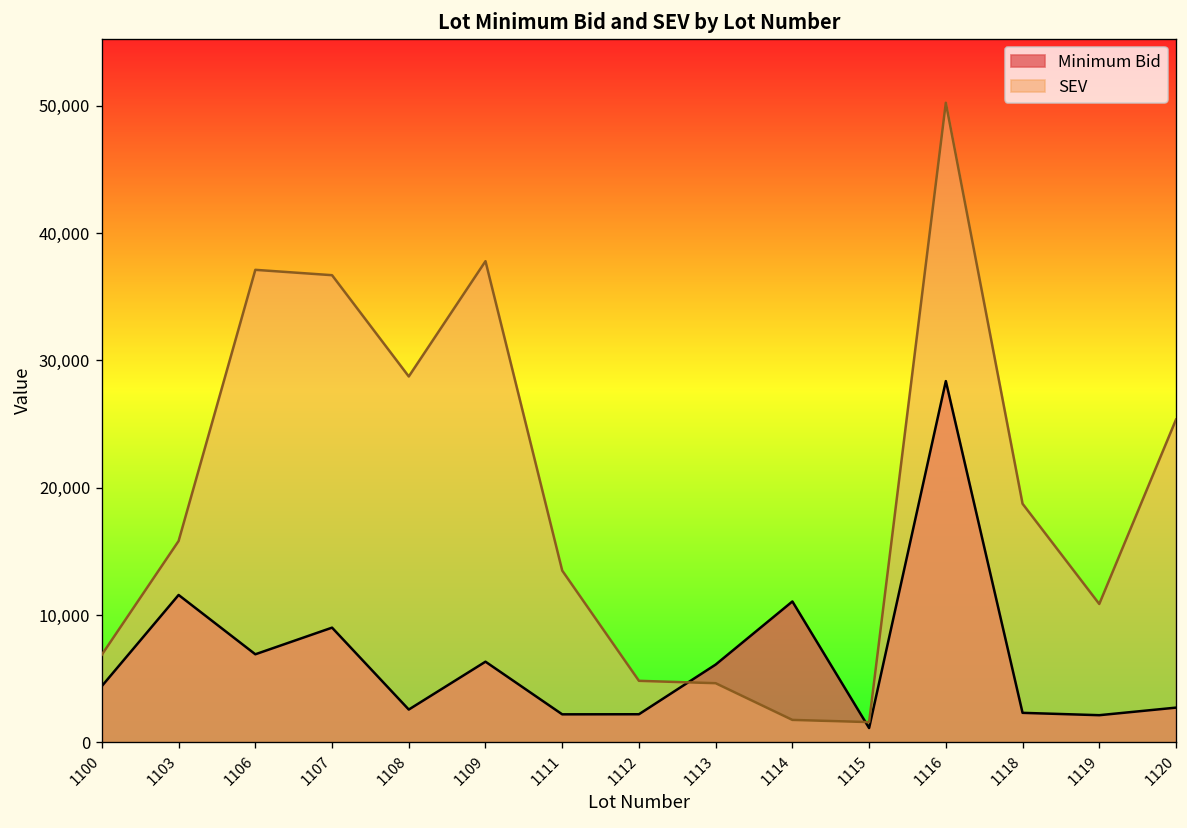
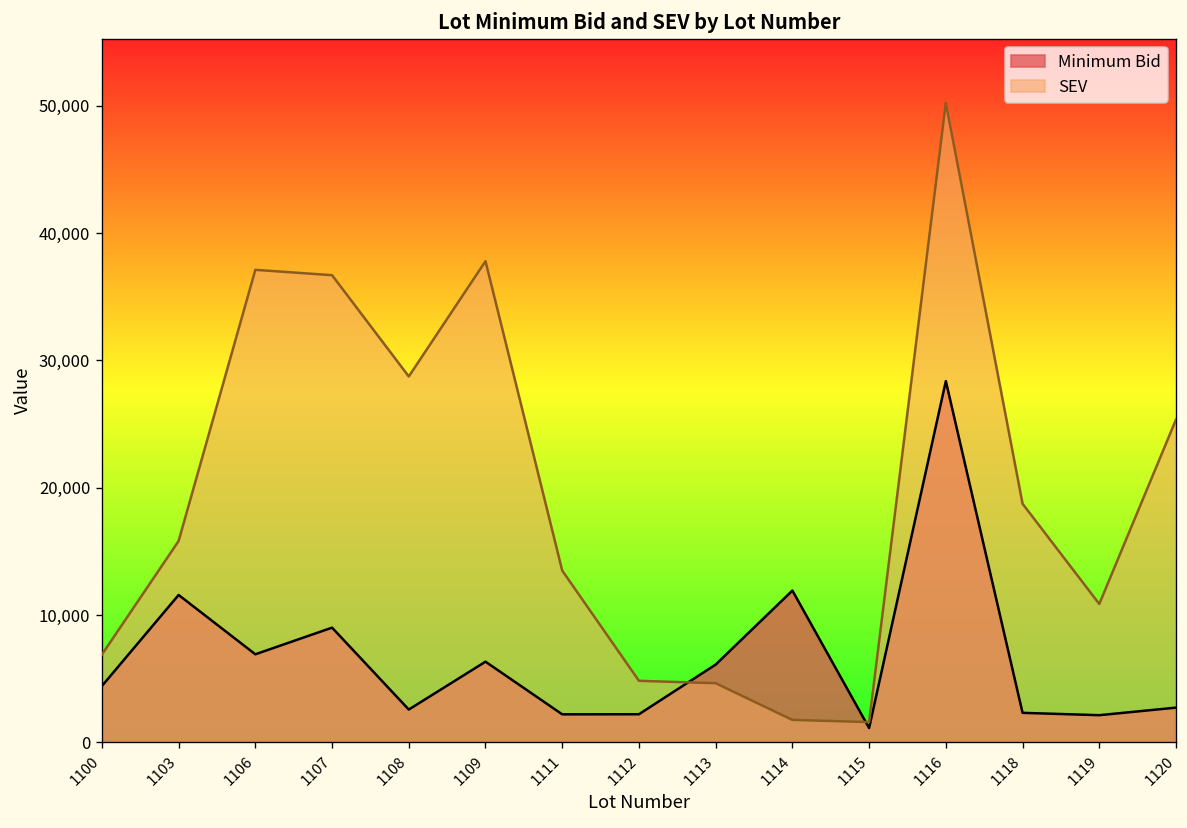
  {
    "Minimum Bid": {
      "1100": "4,400",
      "1103": "11,600",
      "1106": "6,900",
      "1107": "9,000",
      "1108": "2,600",
      "1109": "6,300",
      "1111": "2,200",
      "1112": "2,200",
      "1113": "6,100",
-     "1114": "11,100",
+     "1114": "11,900",
      "1115": "1,100",
      "1116": "28,400",
      "1118": "2,300",
      "1119": "2,100",
      "1120": "2,700"
    },
    "SEV": {
      "1100": "6,900",
      "1103": "15,800",
      "1106": "37,100",
      "1107": "36,700",
      "1108": "28,700",
      "1109": "37,800",
      "1111": "13,500",
      "1112": "4,800",
      "1113": "4,700",
      "1114": "1,800",
      "1115": "1,600",
      "1116": "50,200",
      "1118": "18,800",
      "1119": "10,900",
      "1120": "25,400"
    }
  }
